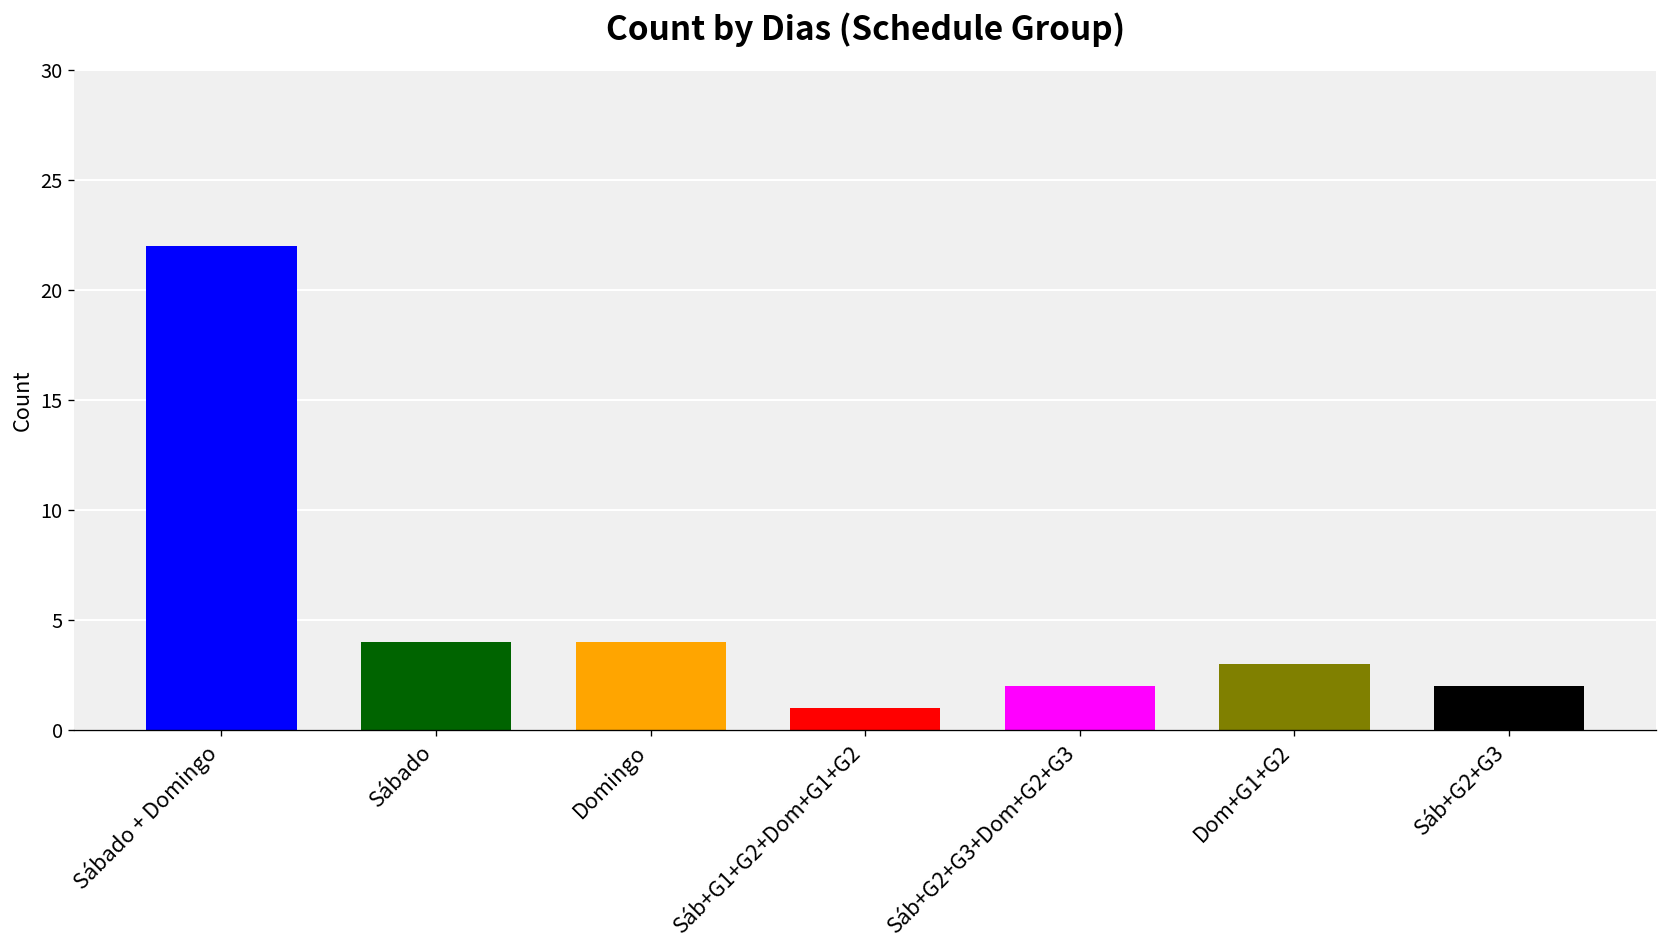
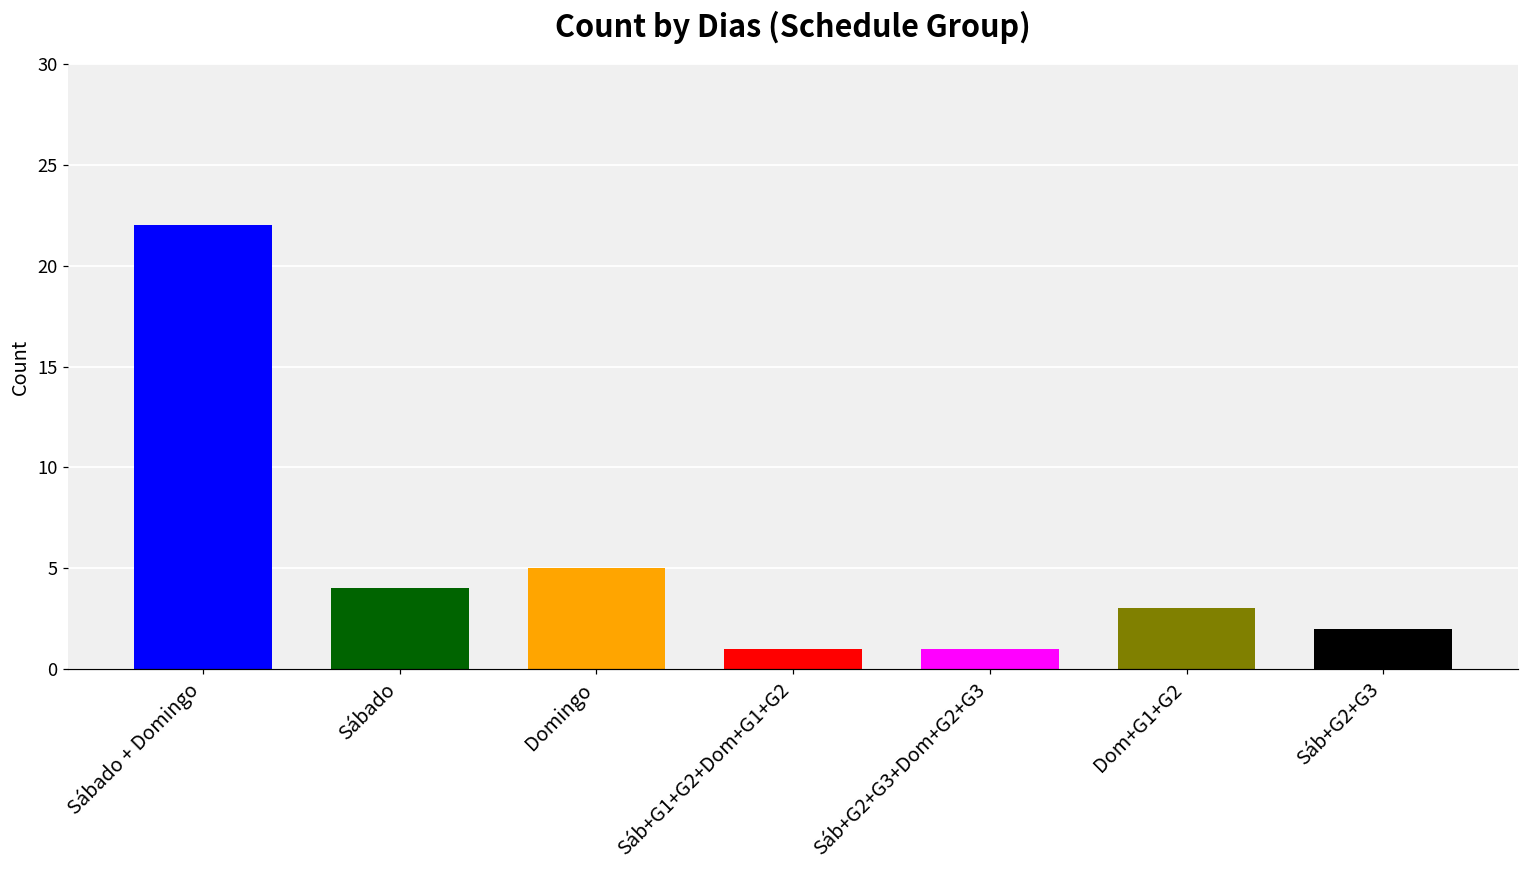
  {
    "Sábado + Domingo": 22,
    "Sábado": 4,
-   "Domingo": 4,
+   "Domingo": 5,
    "Sáb+G1+G2+Dom+G1+G2": 1,
-   "Sáb+G2+G3+Dom+G2+G3": 2,
+   "Sáb+G2+G3+Dom+G2+G3": 1,
    "Dom+G1+G2": 3,
    "Sáb+G2+G3": 2
  }
